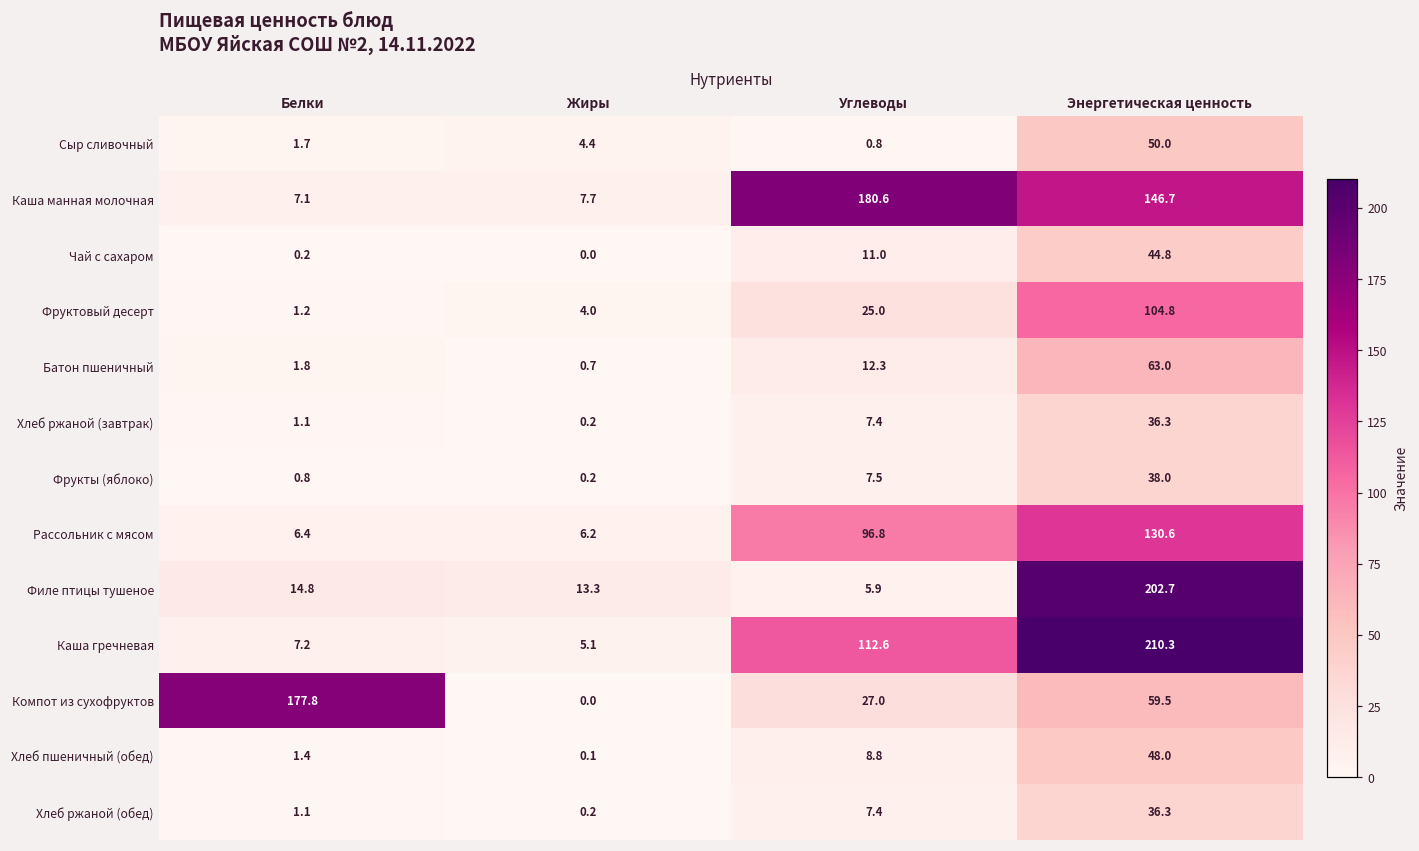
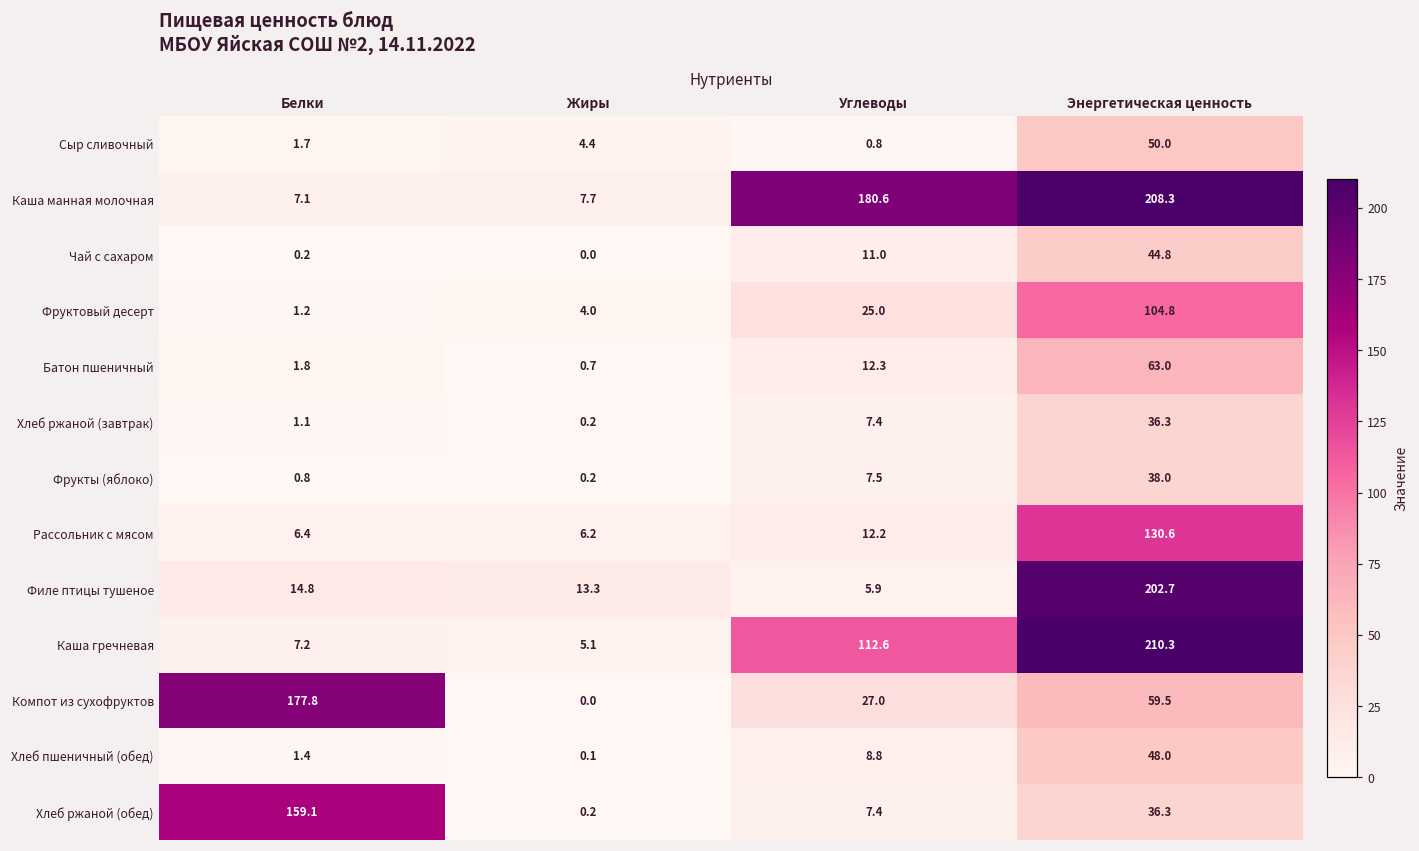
  {
    "Сыр сливочный": {
      "Белки": 1.7,
      "Жиры": 4.4,
      "Углеводы": 0.8,
      "Энергетическая ценность": 50.0
    },
    "Каша манная молочная": {
      "Белки": 7.1,
      "Жиры": 7.7,
      "Углеводы": 180.6,
-     "Энергетическая ценность": 146.7
+     "Энергетическая ценность": 208.3
    },
    "Чай с сахаром": {
      "Белки": 0.2,
      "Жиры": 0.0,
      "Углеводы": 11.0,
      "Энергетическая ценность": 44.8
    },
    "Фруктовый десерт": {
      "Белки": 1.2,
      "Жиры": 4.0,
      "Углеводы": 25.0,
      "Энергетическая ценность": 104.8
    },
    "Батон пшеничный": {
      "Белки": 1.8,
      "Жиры": 0.7,
      "Углеводы": 12.3,
      "Энергетическая ценность": 63.0
    },
    "Хлеб ржаной (завтрак)": {
      "Белки": 1.1,
      "Жиры": 0.2,
      "Углеводы": 7.4,
      "Энергетическая ценность": 36.3
    },
    "Фрукты (яблоко)": {
      "Белки": 0.8,
      "Жиры": 0.2,
      "Углеводы": 7.5,
      "Энергетическая ценность": 38.0
    },
    "Рассольник с мясом": {
      "Белки": 6.4,
      "Жиры": 6.2,
-     "Углеводы": 96.8,
+     "Углеводы": 12.2,
      "Энергетическая ценность": 130.6
    },
    "Филе птицы тушеное": {
      "Белки": 14.8,
      "Жиры": 13.3,
      "Углеводы": 5.9,
      "Энергетическая ценность": 202.7
    },
    "Каша гречневая": {
      "Белки": 7.2,
      "Жиры": 5.1,
      "Углеводы": 112.6,
      "Энергетическая ценность": 210.3
    },
    "Компот из сухофруктов": {
      "Белки": 177.8,
      "Жиры": 0.0,
      "Углеводы": 27.0,
      "Энергетическая ценность": 59.5
    },
    "Хлеб пшеничный (обед)": {
      "Белки": 1.4,
      "Жиры": 0.1,
      "Углеводы": 8.8,
      "Энергетическая ценность": 48.0
    },
    "Хлеб ржаной (обед)": {
-     "Белки": 1.1,
+     "Белки": 159.1,
      "Жиры": 0.2,
      "Углеводы": 7.4,
      "Энергетическая ценность": 36.3
    }
  }
